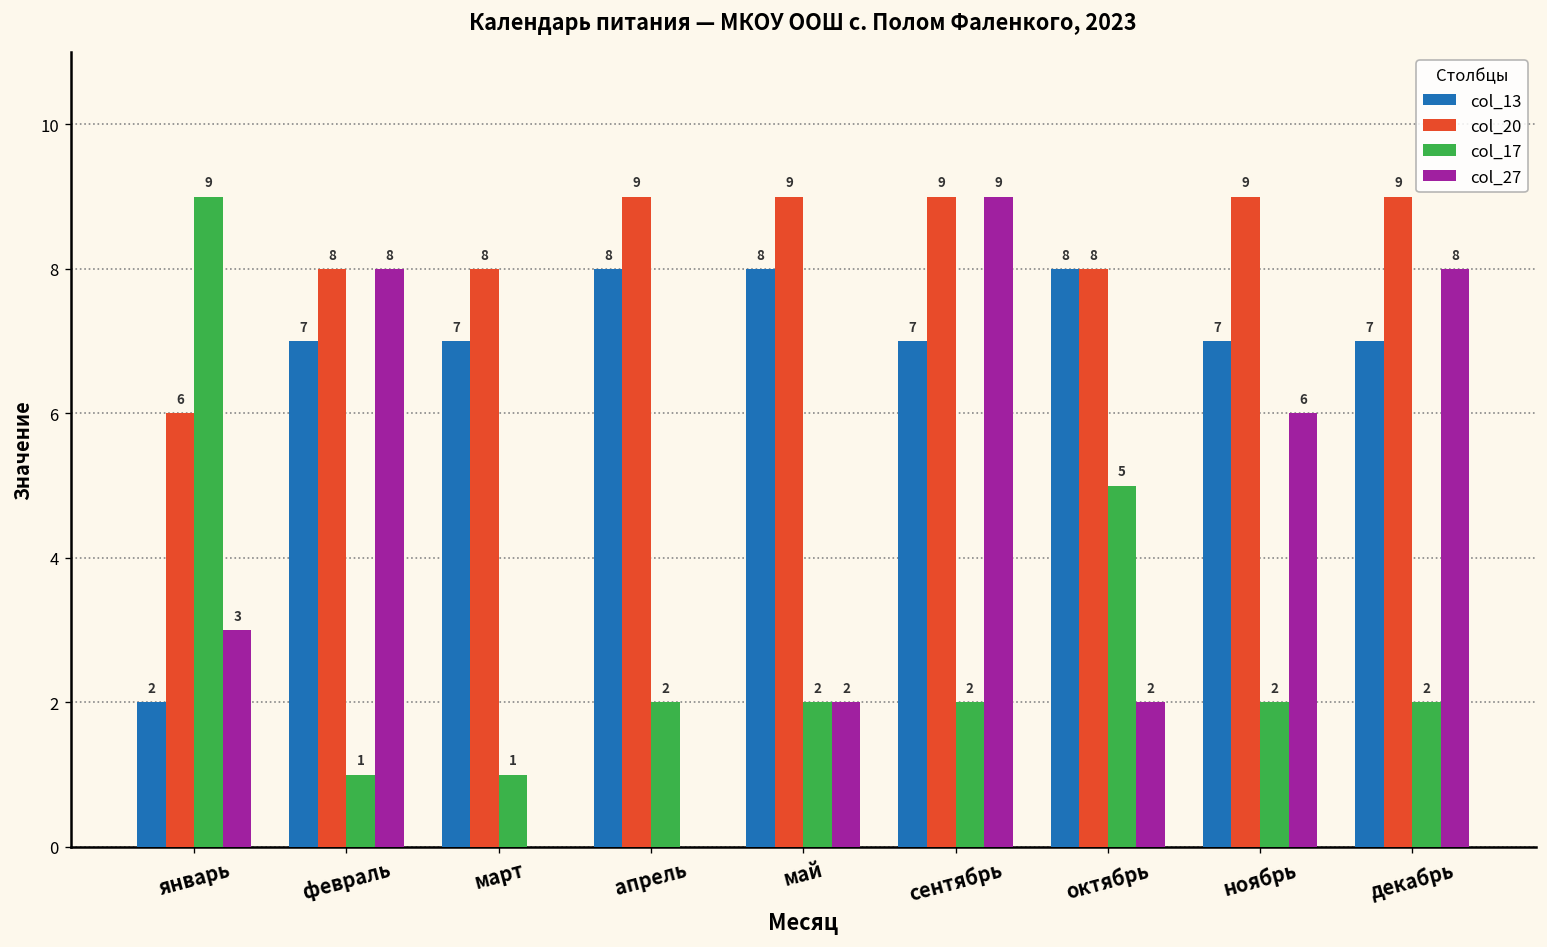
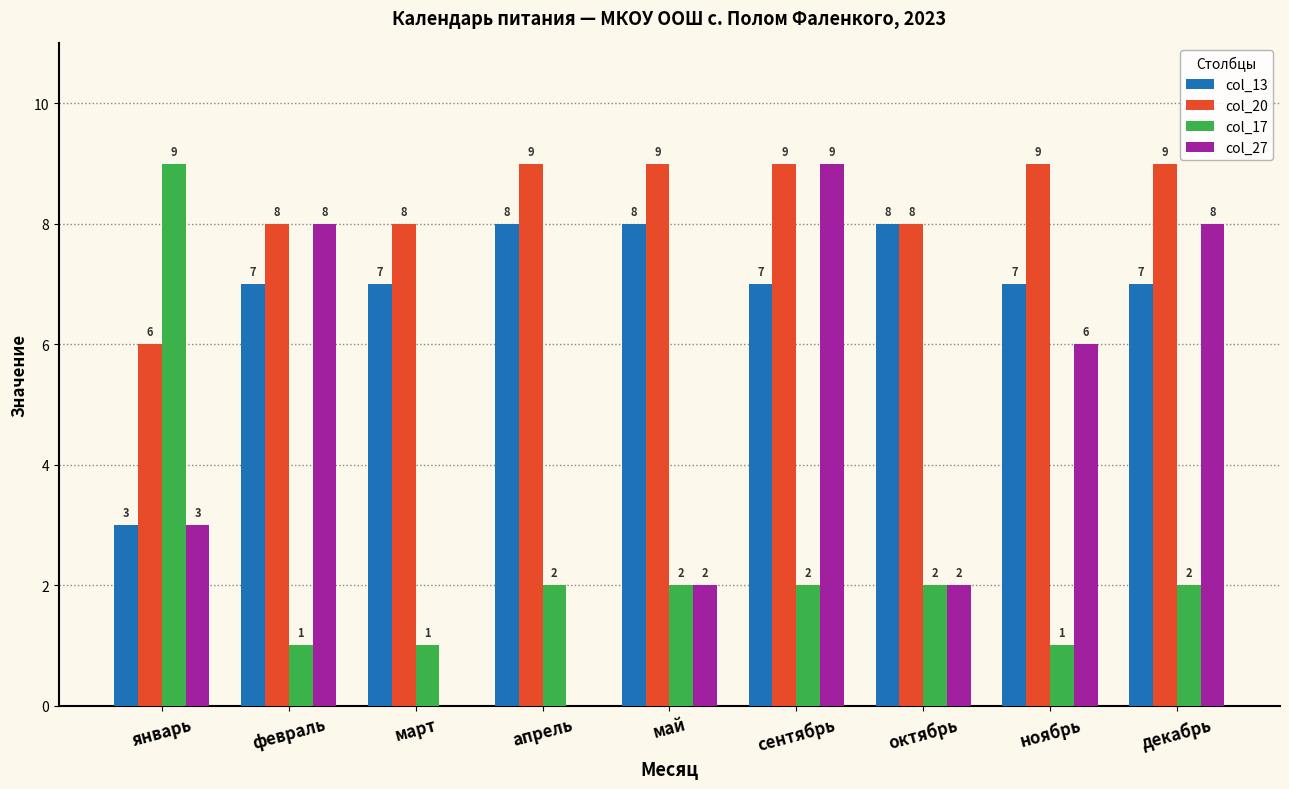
  {
    "col_13": {
-     "январь": 2,
+     "январь": 3,
      "февраль": 7,
      "март": 7,
      "апрель": 8,
      "май": 8,
      "сентябрь": 7,
      "октябрь": 8,
      "ноябрь": 7,
      "декабрь": 7
    },
    "col_20": {
      "январь": 6,
      "февраль": 8,
      "март": 8,
      "апрель": 9,
      "май": 9,
      "сентябрь": 9,
      "октябрь": 8,
      "ноябрь": 9,
      "декабрь": 9
    },
    "col_17": {
      "январь": 9,
      "февраль": 1,
      "март": 1,
      "апрель": 2,
      "май": 2,
      "сентябрь": 2,
-     "октябрь": 5,
-     "ноябрь": 2,
+     "октябрь": 2,
+     "ноябрь": 1,
      "декабрь": 2
    },
    "col_27": {
      "январь": 3,
      "февраль": 8,
      "май": 2,
      "сентябрь": 9,
      "октябрь": 2,
      "ноябрь": 6,
      "декабрь": 8
    }
  }
